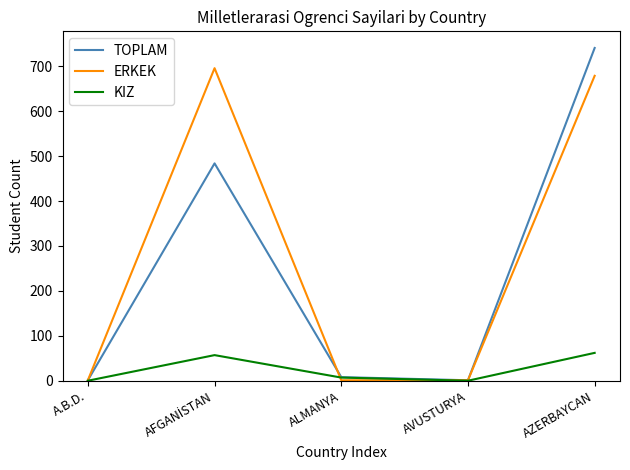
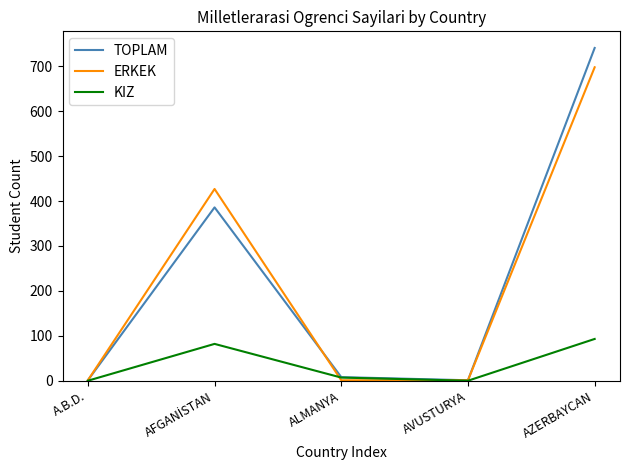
  {
    "TOPLAM": {
-     "AFGANİSTAN": 480,
+     "AFGANİSTAN": 390,
      "AZERBAYCAN": 740
    },
    "ERKEK": {
-     "AFGANİSTAN": 700,
+     "AFGANİSTAN": 430,
      "ALMANYA": 0,
-     "AZERBAYCAN": 680
+     "AZERBAYCAN": 700
    },
    "KIZ": {
-     "AFGANİSTAN": 60,
-     "AZERBAYCAN": 60
+     "AFGANİSTAN": 80,
+     "AZERBAYCAN": 90
    }
  }
